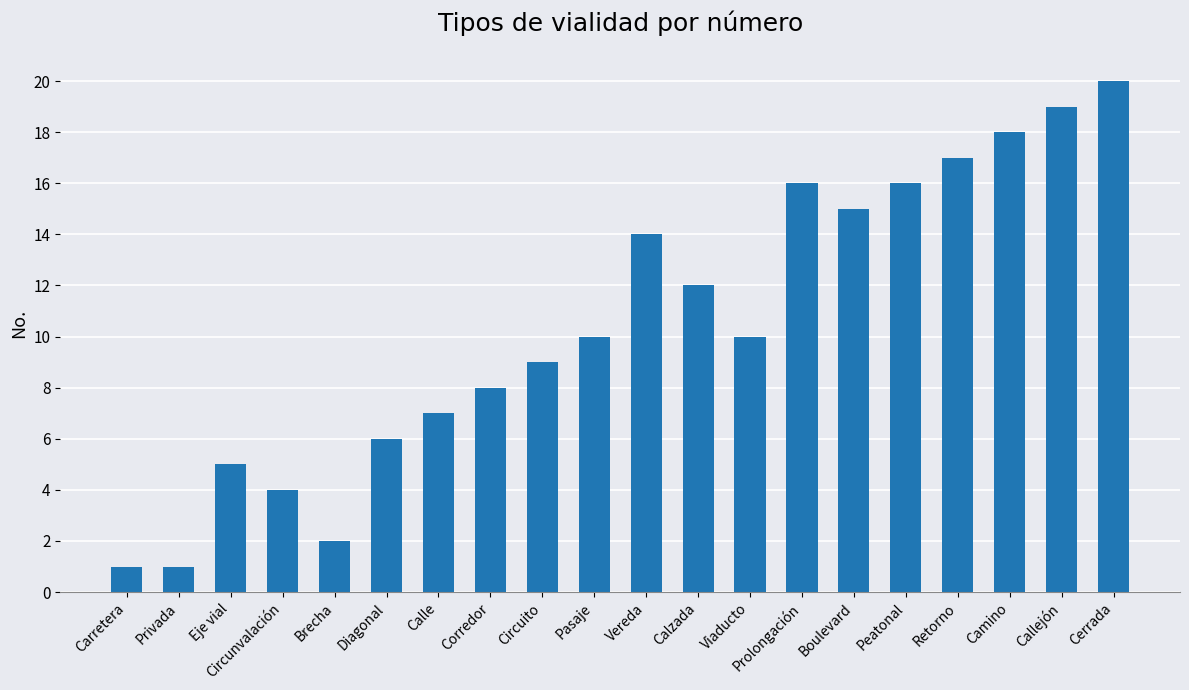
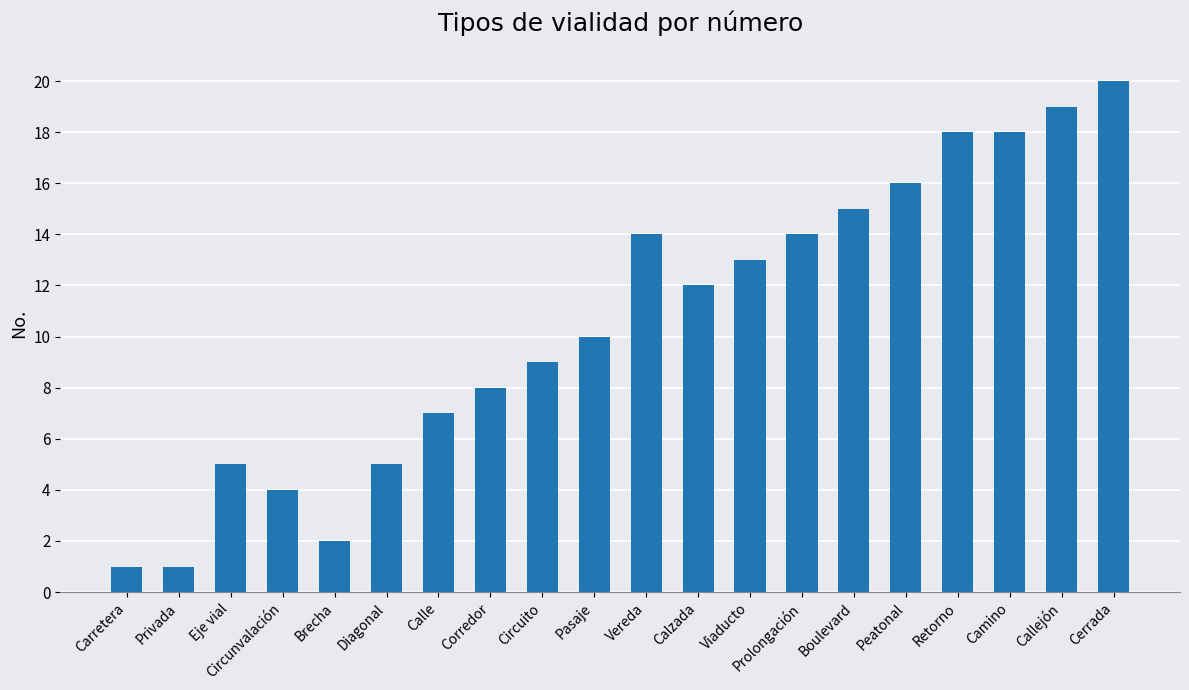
  {
    "Carretera": 1,
    "Privada": 1,
    "Eje vial": 5,
    "Circunvalación": 4,
    "Brecha": 2,
-   "Diagonal": 6,
+   "Diagonal": 5,
    "Calle": 7,
    "Corredor": 8,
    "Circuito": 9,
    "Pasaje": 10,
    "Vereda": 14,
    "Calzada": 12,
-   "Viaducto": 10,
-   "Prolongación": 16,
+   "Viaducto": 13,
+   "Prolongación": 14,
    "Boulevard": 15,
    "Peatonal": 16,
-   "Retorno": 17,
+   "Retorno": 18,
    "Camino": 18,
    "Callejón": 19,
    "Cerrada": 20
  }
